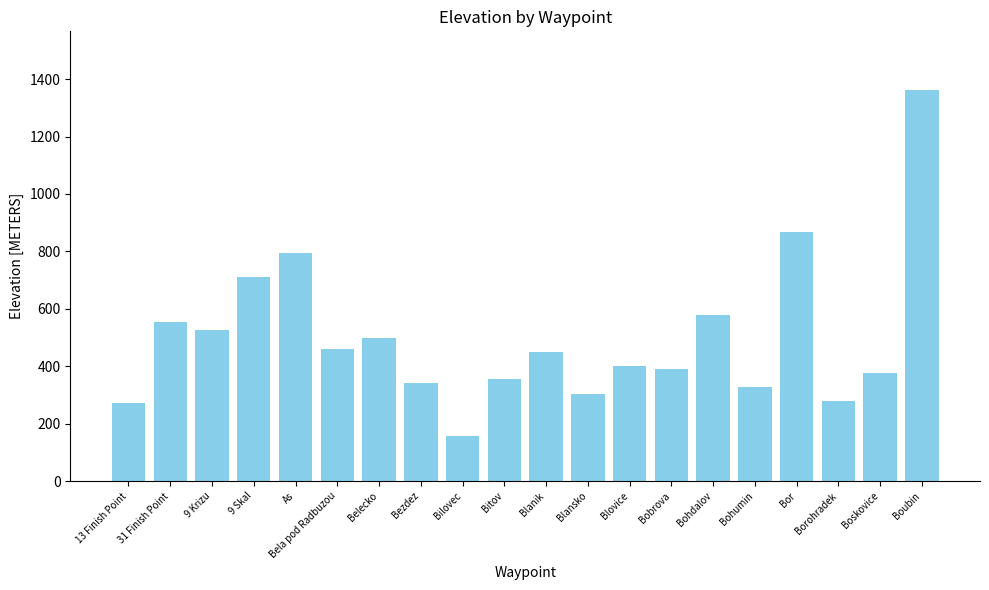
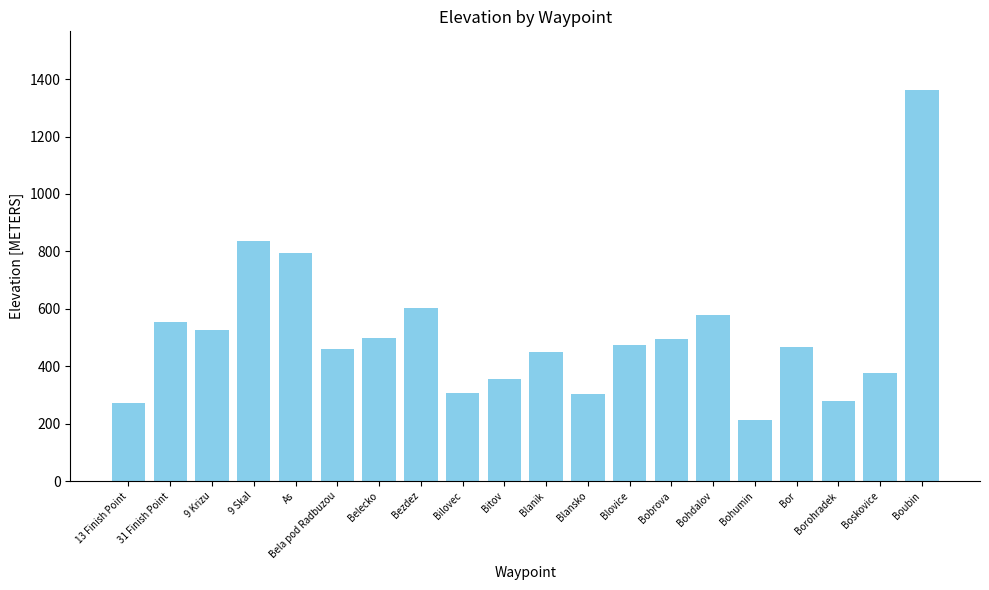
  {
    "13 Finish Point": 270,
    "31 Finish Point": 550,
    "9 Krizu": 530,
-   "9 Skal": 710,
+   "9 Skal": 840,
    "As": 790,
    "Bela pod Radbuzou": 460,
    "Belecko": 500,
-   "Bezdez": 340,
-   "Bilovec": 160,
+   "Bezdez": 600,
+   "Bilovec": 310,
    "Bitov": 360,
    "Blanik": 450,
    "Blansko": 300,
-   "Blovice": 400,
-   "Bobrova": 390,
+   "Blovice": 470,
+   "Bobrova": 500,
    "Bohdalov": 580,
-   "Bohumin": 330,
-   "Bor": 870,
+   "Bohumin": 210,
+   "Bor": 470,
    "Borohradek": 280,
    "Boskovice": 380,
    "Boubin": 1360
  }
